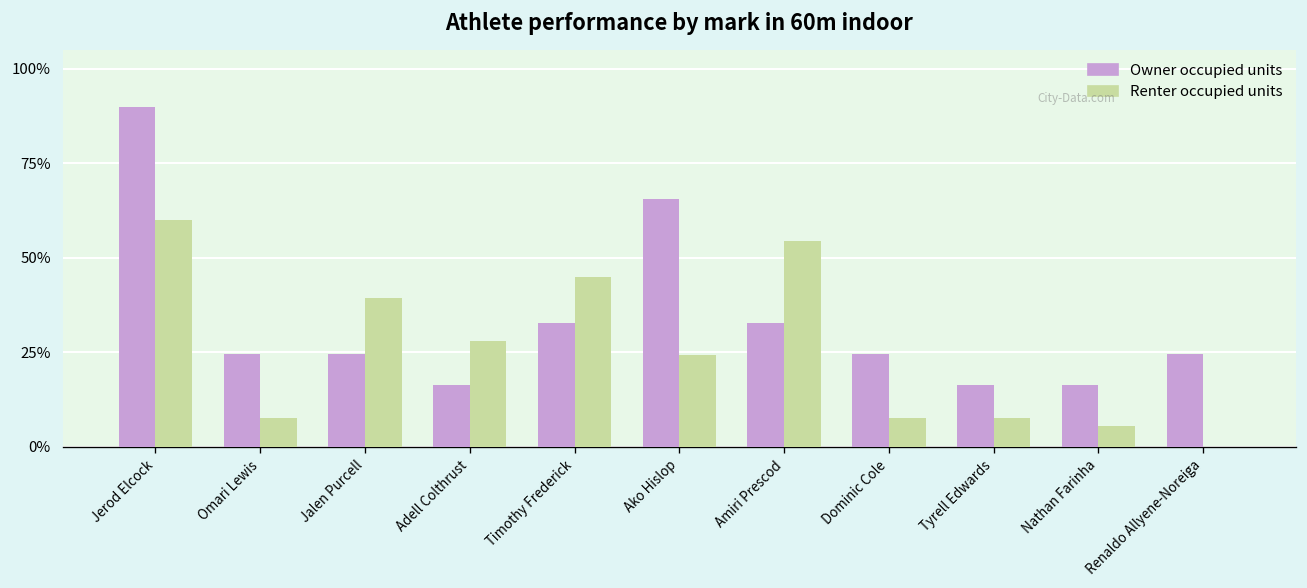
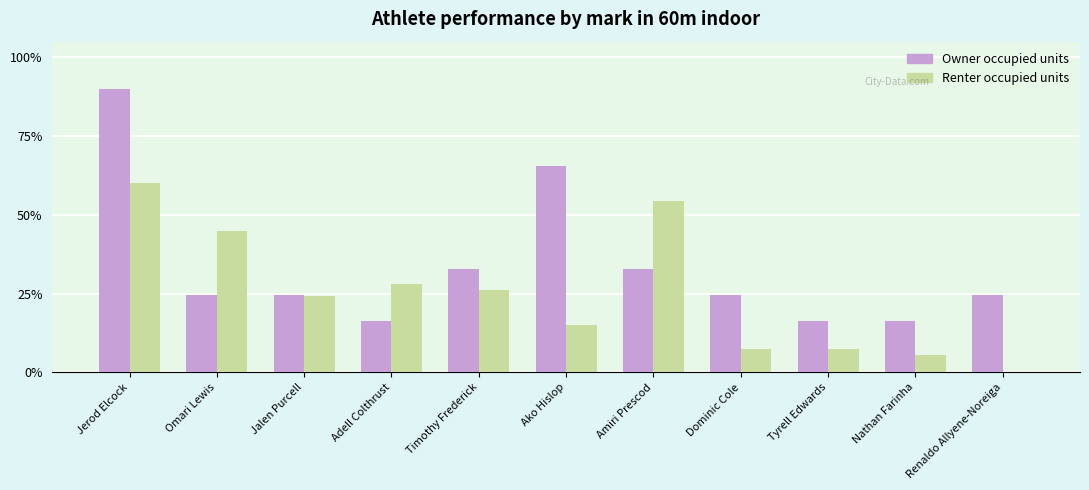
  {
    "Owner occupied units": {
      "Jerod Elcock": "90%",
      "Omari Lewis": "25%",
      "Jalen Purcell": "25%",
      "Adell Colthrust": "16%",
      "Timothy Frederick": "33%",
      "Ako Hislop": "65%",
      "Amiri Prescod": "33%",
      "Dominic Cole": "25%",
      "Tyrell Edwards": "16%",
      "Nathan Farinha": "16%",
      "Renaldo Allyene-Noreiga": "25%"
    },
    "Renter occupied units": {
      "Jerod Elcock": "60%",
-     "Omari Lewis": "8%",
-     "Jalen Purcell": "39%",
+     "Omari Lewis": "45%",
+     "Jalen Purcell": "24%",
      "Adell Colthrust": "28%",
-     "Timothy Frederick": "45%",
-     "Ako Hislop": "24%",
+     "Timothy Frederick": "26%",
+     "Ako Hislop": "15%",
      "Amiri Prescod": "54%",
      "Dominic Cole": "8%",
      "Tyrell Edwards": "8%",
      "Nathan Farinha": "6%",
      "Renaldo Allyene-Noreiga": "0%"
    }
  }
